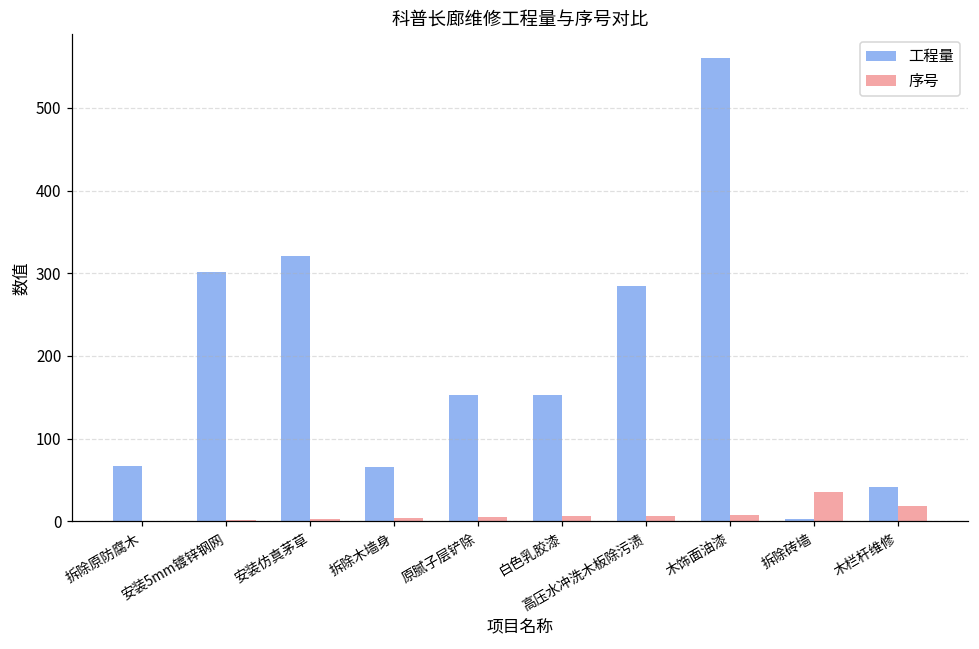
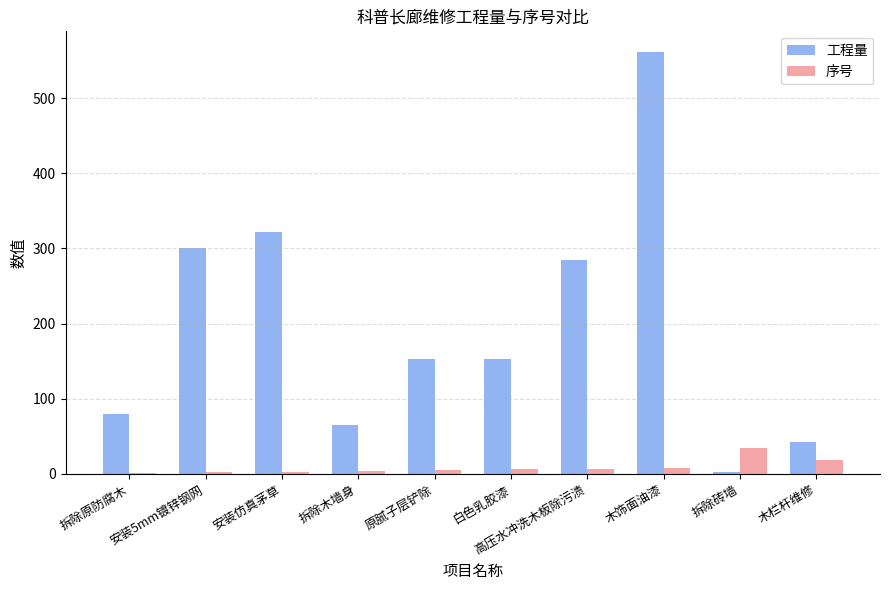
  {
    "工程量": {
-     "拆除原防腐木": 70,
+     "拆除原防腐木": 80,
      "安装5mm镀锌钢网": 300,
      "安装仿真茅草": 320,
      "拆除木墙身": 70,
      "原腻子层铲除": 150,
      "白色乳胶漆": 150,
      "高压水冲洗木板除污渍": 280,
      "木饰面油漆": 560,
      "木栏杆维修": 40
    },
    "序号": {
      "拆除木墙身": 0,
      "原腻子层铲除": 10,
      "白色乳胶漆": 10,
      "高压水冲洗木板除污渍": 10,
      "木饰面油漆": 10,
      "拆除砖墙": 40,
      "木栏杆维修": 20
    }
  }
